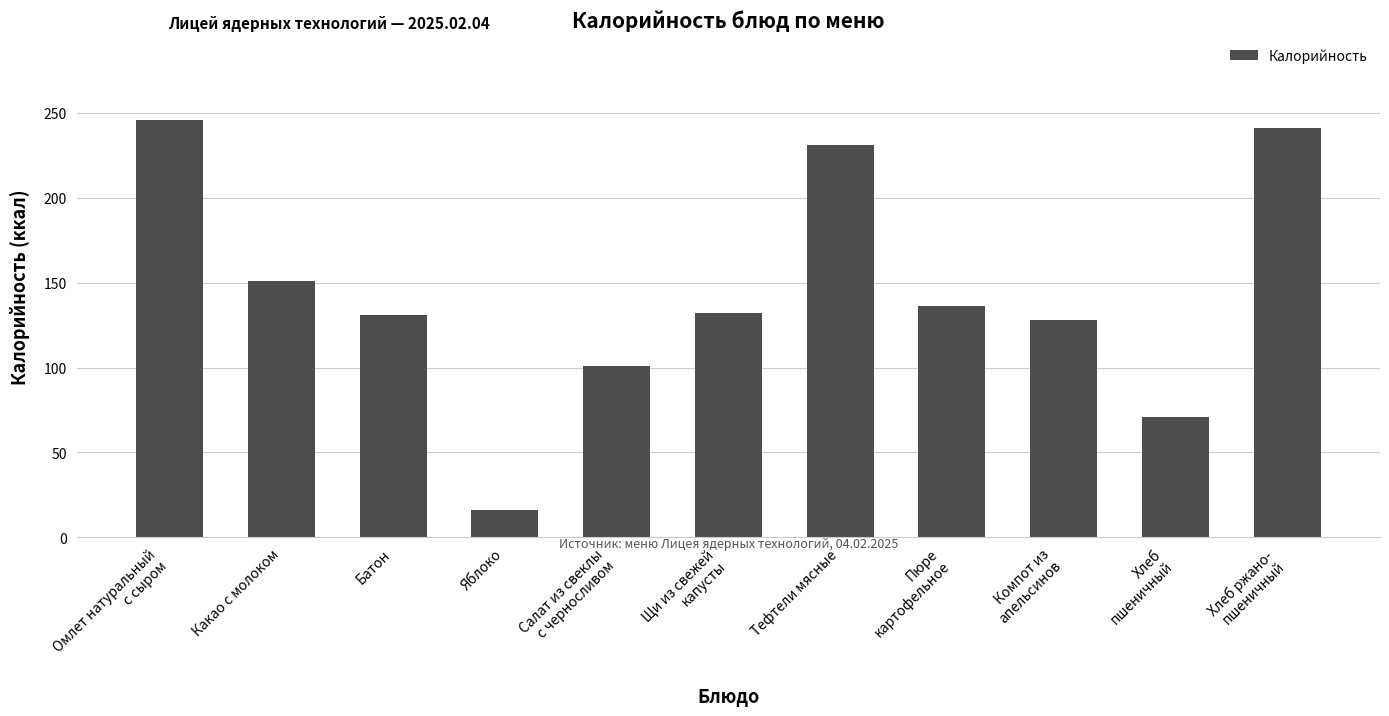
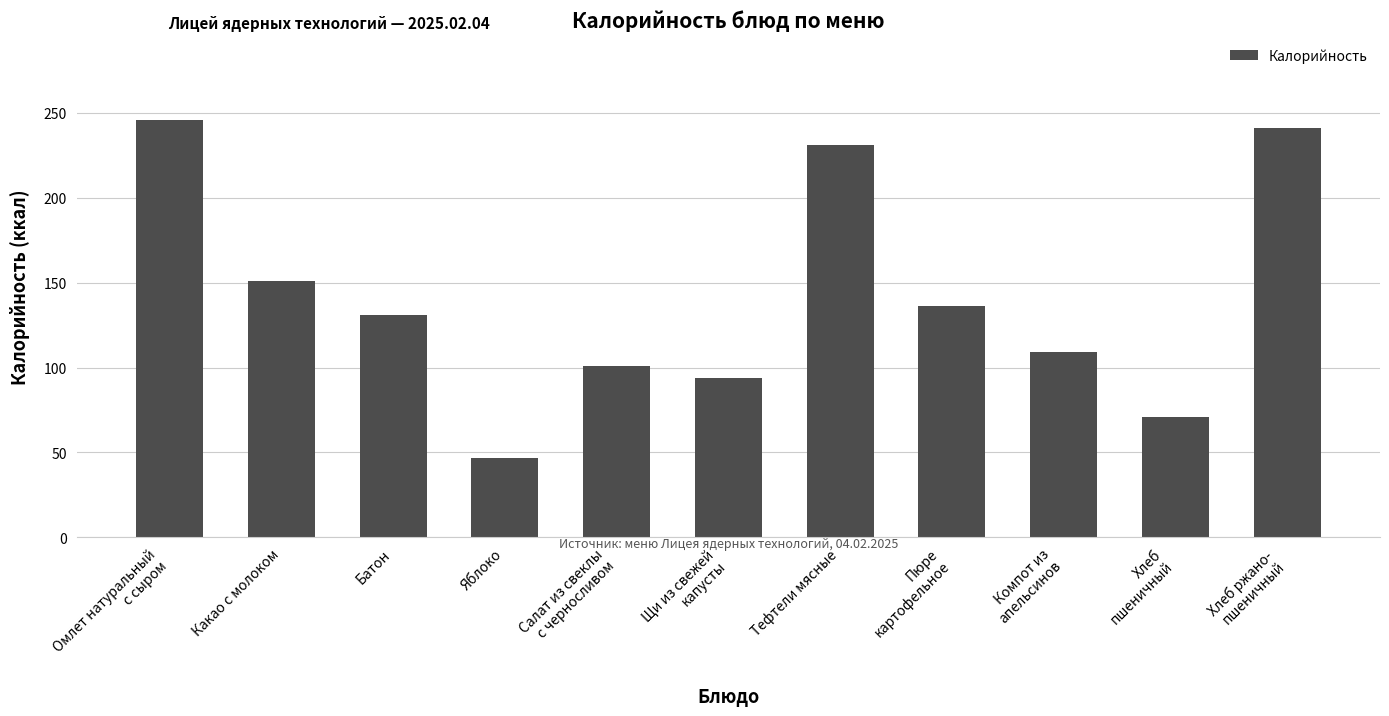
  {
    "Омлет натуральный с сыром": 246,
    "Какао с молоком": 151,
    "Батон": 131,
-   "Яблоко": 16,
+   "Яблоко": 47,
    "Салат из свеклы с черносливом": 101,
-   "Щи из свежей капусты": 132,
+   "Щи из свежей капусты": 94,
    "Тефтели мясные": 231,
    "Пюре картофельное": 136,
-   "Компот из апельсинов": 128,
+   "Компот из апельсинов": 109,
    "Хлеб пшеничный": 71,
    "Хлеб ржано- пшеничный": 241
  }
